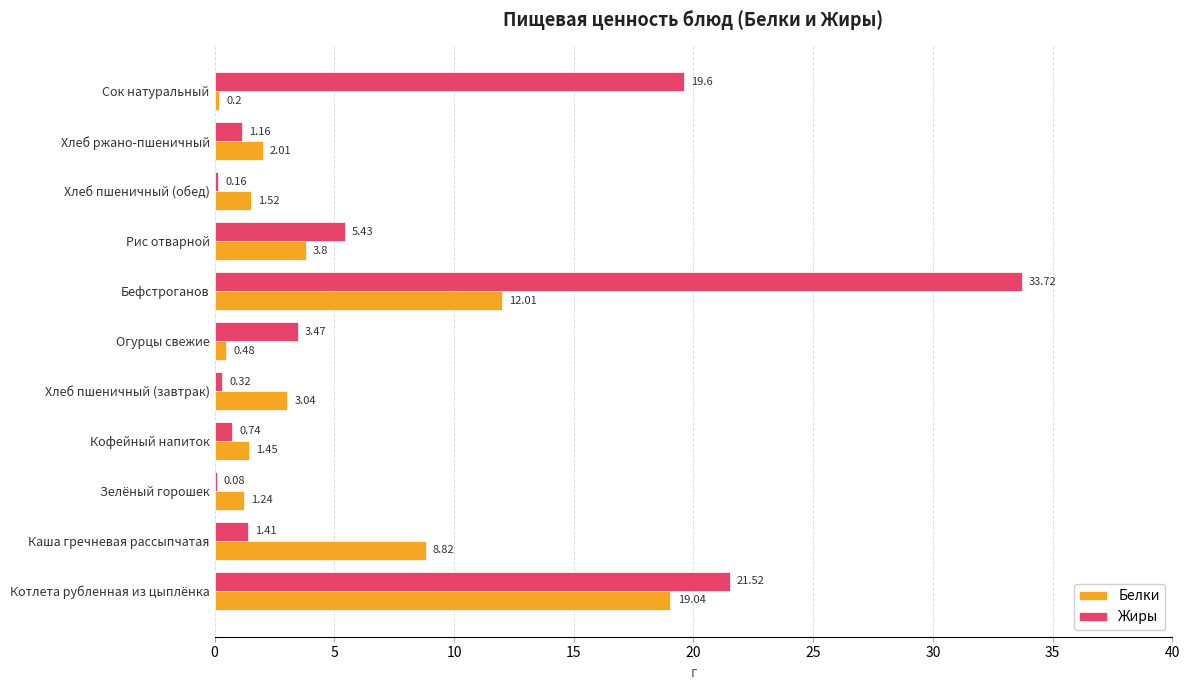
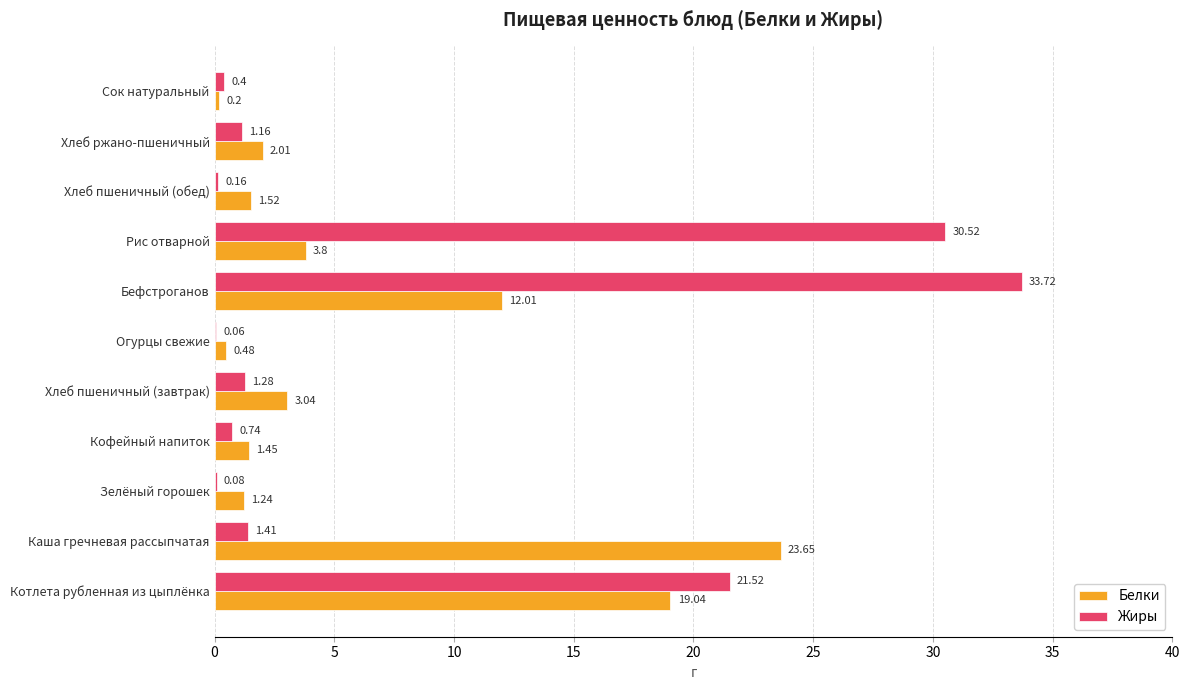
  {
    "Белки": {
      "Сок натуральный": 0.2,
      "Хлеб ржано-пшеничный": 2.01,
      "Хлеб пшеничный (обед)": 1.52,
      "Рис отварной": 3.8,
      "Бефстроганов": 12.01,
      "Огурцы свежие": 0.48,
      "Хлеб пшеничный (завтрак)": 3.04,
      "Кофейный напиток": 1.45,
      "Зелёный горошек": 1.24,
-     "Каша гречневая рассыпчатая": 8.82,
+     "Каша гречневая рассыпчатая": 23.65,
      "Котлета рубленная из цыплёнка": 19.04
    },
    "Жиры": {
-     "Сок натуральный": 19.6,
+     "Сок натуральный": 0.4,
      "Хлеб ржано-пшеничный": 1.16,
      "Хлеб пшеничный (обед)": 0.16,
-     "Рис отварной": 5.43,
+     "Рис отварной": 30.52,
      "Бефстроганов": 33.72,
-     "Огурцы свежие": 3.47,
-     "Хлеб пшеничный (завтрак)": 0.32,
+     "Огурцы свежие": 0.06,
+     "Хлеб пшеничный (завтрак)": 1.28,
      "Кофейный напиток": 0.74,
      "Зелёный горошек": 0.08,
      "Каша гречневая рассыпчатая": 1.41,
      "Котлета рубленная из цыплёнка": 21.52
    }
  }
